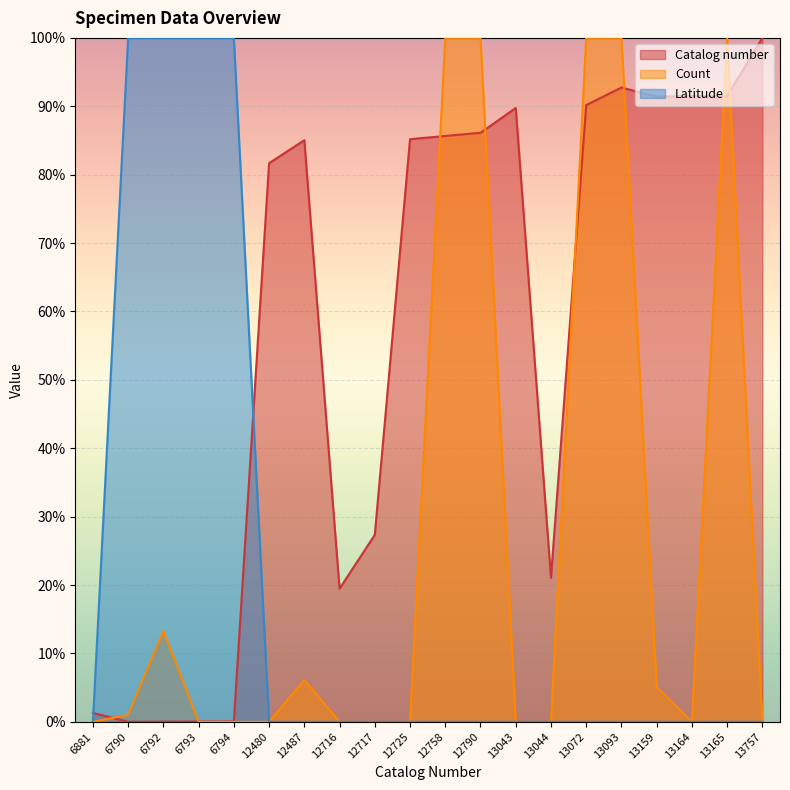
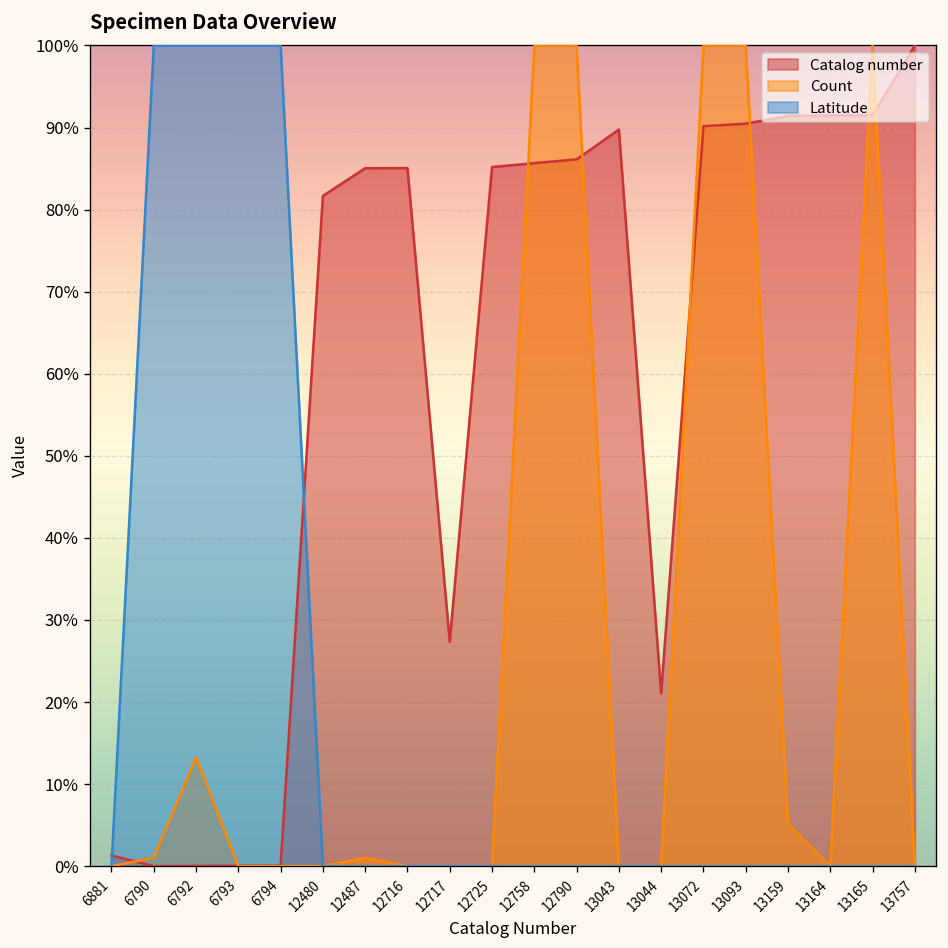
  {
    "Catalog number": {
      "6881": "1%",
      "6790": "0%",
      "6792": "0%",
      "12480": "82%",
      "12487": "85%",
-     "12716": "19%",
+     "12716": "85%",
      "12717": "27%",
      "12725": "85%",
      "12758": "86%",
      "12790": "86%",
      "13043": "90%",
      "13044": "21%",
      "13072": "90%",
-     "13093": "93%",
+     "13093": "90%",
      "13757": "100%"
    },
    "Count": {
      "6790": "1%",
      "6792": "13%",
-     "12487": "6%",
+     "12487": "1%",
      "12758": "100%",
      "12790": "100%",
      "13072": "100%",
      "13093": "100%",
      "13159": "5%",
      "13165": "100%"
    },
    "Latitude": {
      "6790": "100%",
      "6792": "100%",
      "6793": "100%",
      "6794": "100%",
      "12487": "0%",
      "12758": "0%",
      "12790": "0%",
      "13072": "0%",
      "13093": "0%",
      "13159": "0%",
      "13165": "0%"
    }
  }
